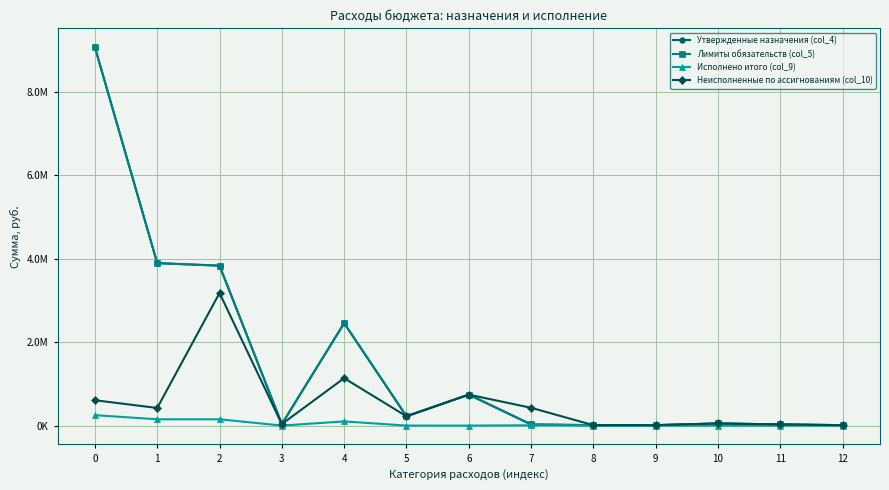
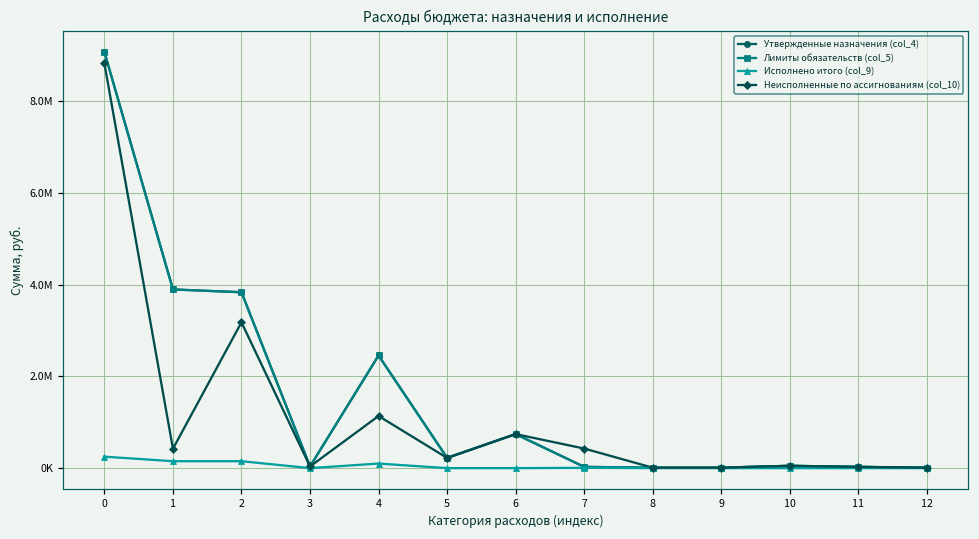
  {
    "Неисполненные по ассигнованиям (col_10)": {
-     "0": 600000,
+     "0": 8800000,
      "1": 400000,
      "2": 3200000,
      "4": 1100000,
      "7": 400000
    }
  }
